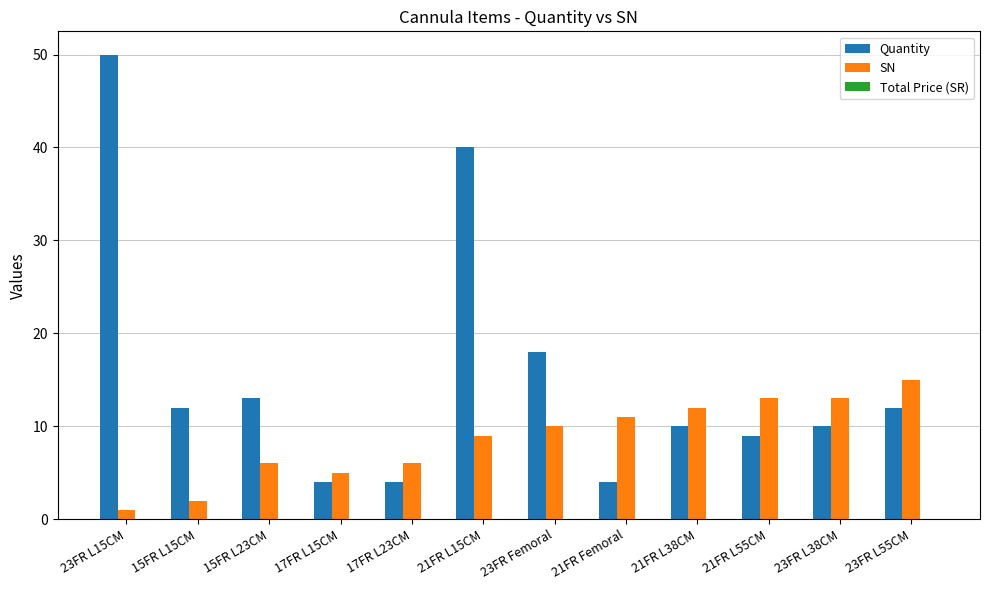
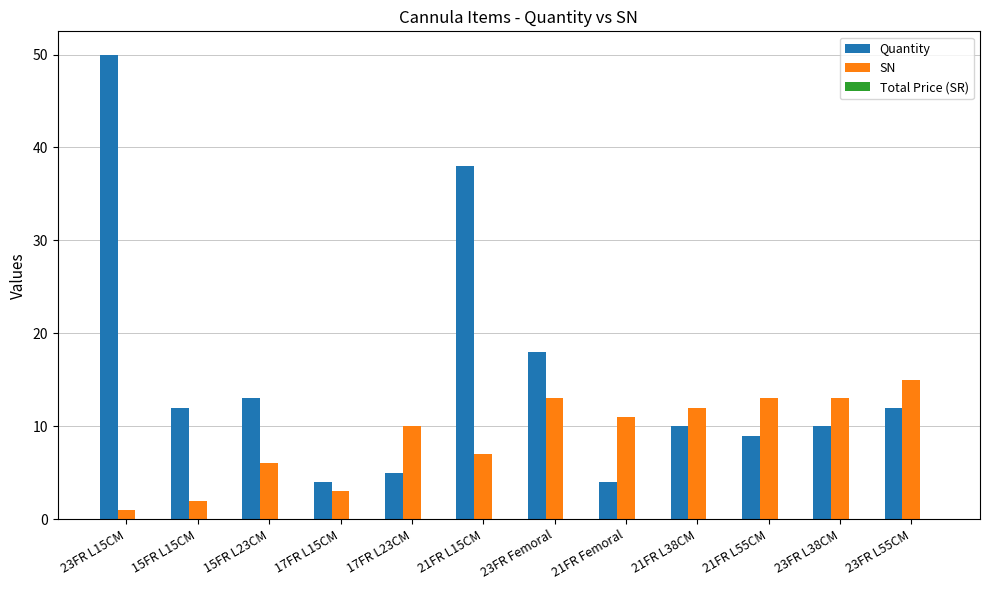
  {
    "Quantity": {
      "23FR L15CM": 50,
      "15FR L15CM": 12,
      "15FR L23CM": 13,
      "17FR L15CM": 4,
-     "17FR L23CM": 4,
-     "21FR L15CM": 40,
+     "17FR L23CM": 5,
+     "21FR L15CM": 38,
      "23FR Femoral": 18,
      "21FR Femoral": 4,
      "21FR L38CM": 10,
      "21FR L55CM": 9,
      "23FR L38CM": 10,
      "23FR L55CM": 12
    },
    "SN": {
      "23FR L15CM": 1,
      "15FR L15CM": 2,
      "15FR L23CM": 6,
-     "17FR L15CM": 5,
-     "17FR L23CM": 6,
-     "21FR L15CM": 9,
-     "23FR Femoral": 10,
+     "17FR L15CM": 3,
+     "17FR L23CM": 10,
+     "21FR L15CM": 7,
+     "23FR Femoral": 13,
      "21FR Femoral": 11,
      "21FR L38CM": 12,
      "21FR L55CM": 13,
      "23FR L38CM": 13,
      "23FR L55CM": 15
    },
    "Total Price (SR)": {
      "23FR L15CM": 0,
      "15FR L15CM": 0,
      "15FR L23CM": 0,
      "17FR L15CM": 0,
      "17FR L23CM": 0,
      "21FR L15CM": 0,
      "23FR Femoral": 0,
      "21FR Femoral": 0,
      "21FR L38CM": 0,
      "21FR L55CM": 0,
      "23FR L38CM": 0,
      "23FR L55CM": 0
    }
  }
